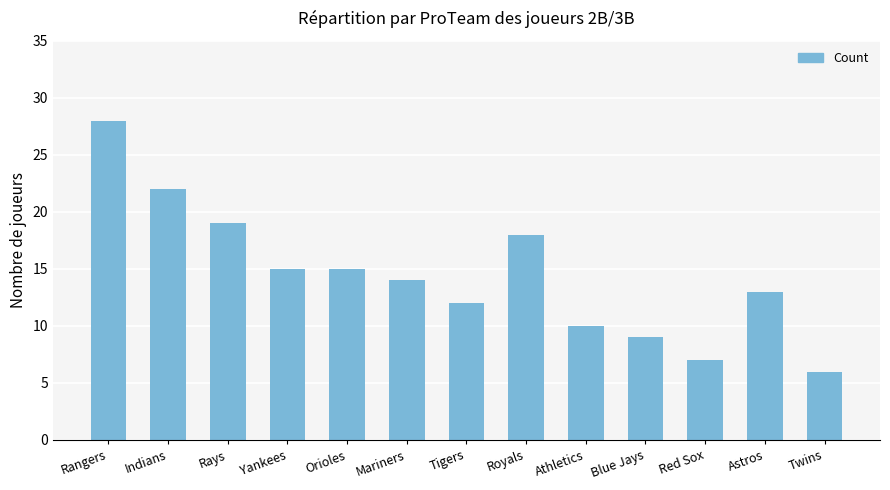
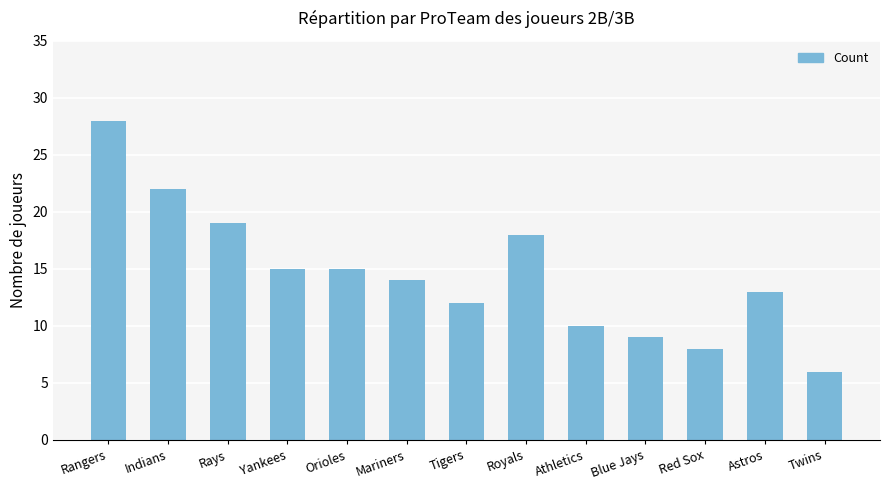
  {
    "Rangers": 28,
    "Indians": 22,
    "Rays": 19,
    "Yankees": 15,
    "Orioles": 15,
    "Mariners": 14,
    "Tigers": 12,
    "Royals": 18,
    "Athletics": 10,
    "Blue Jays": 9,
-   "Red Sox": 7,
+   "Red Sox": 8,
    "Astros": 13,
    "Twins": 6
  }
